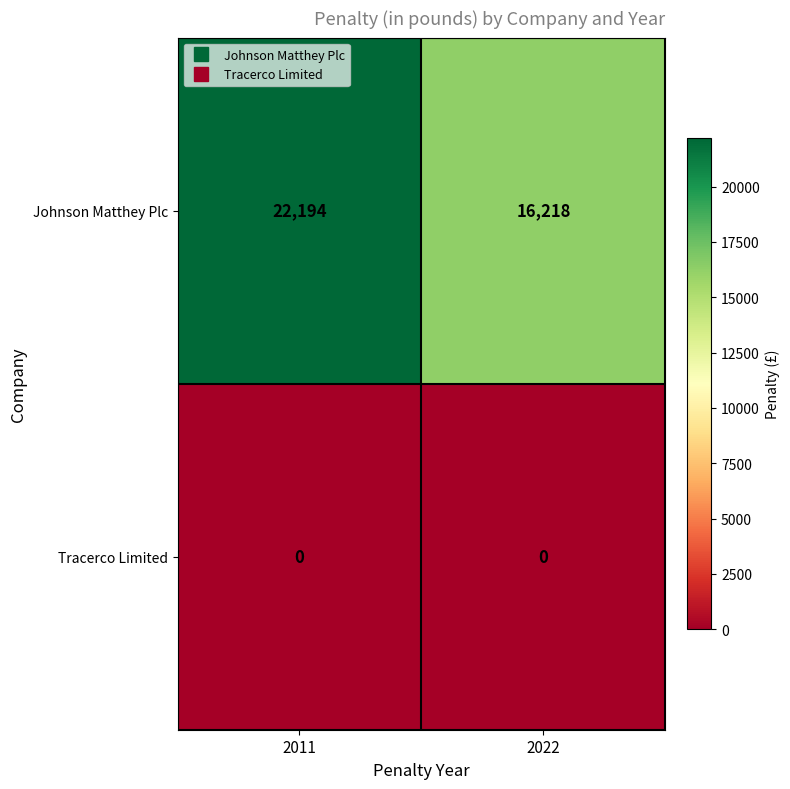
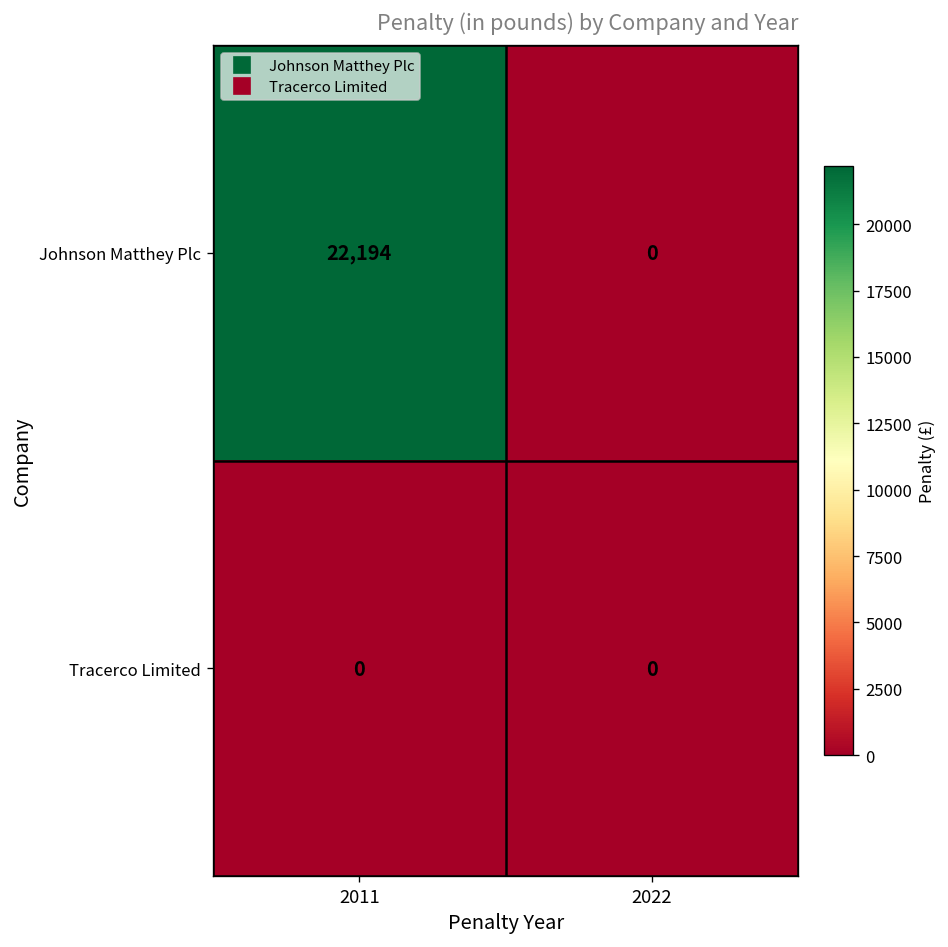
  {
    "Johnson Matthey Plc": {
      "2011": "22,194",
-     "2022": "16,218"
+     "2022": "0"
    },
    "Tracerco Limited": {
      "2011": "0",
      "2022": "0"
    }
  }
